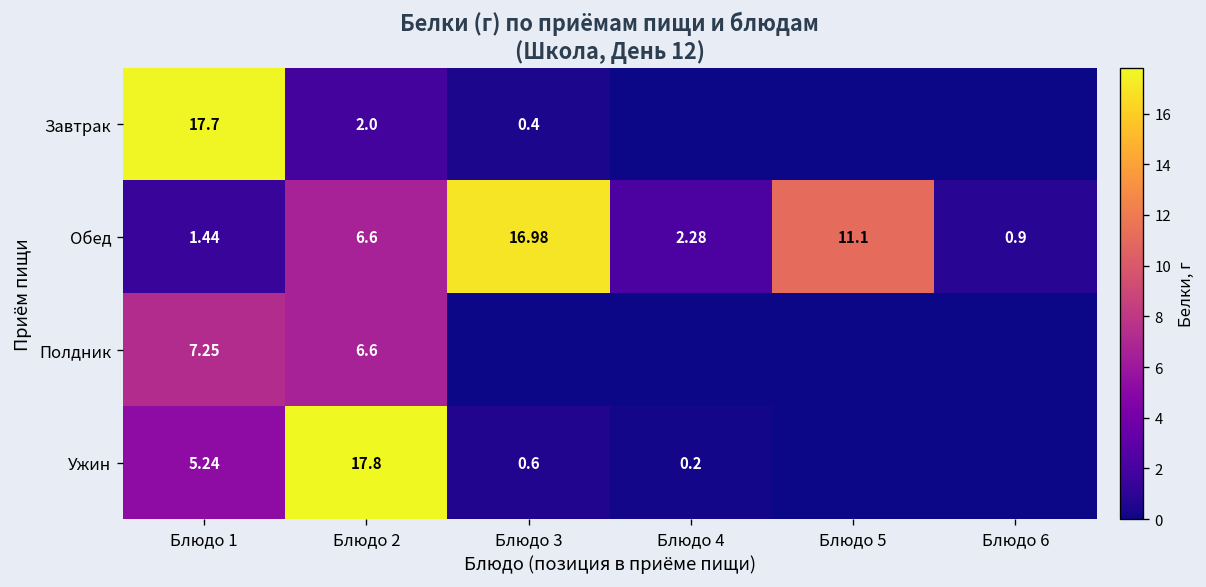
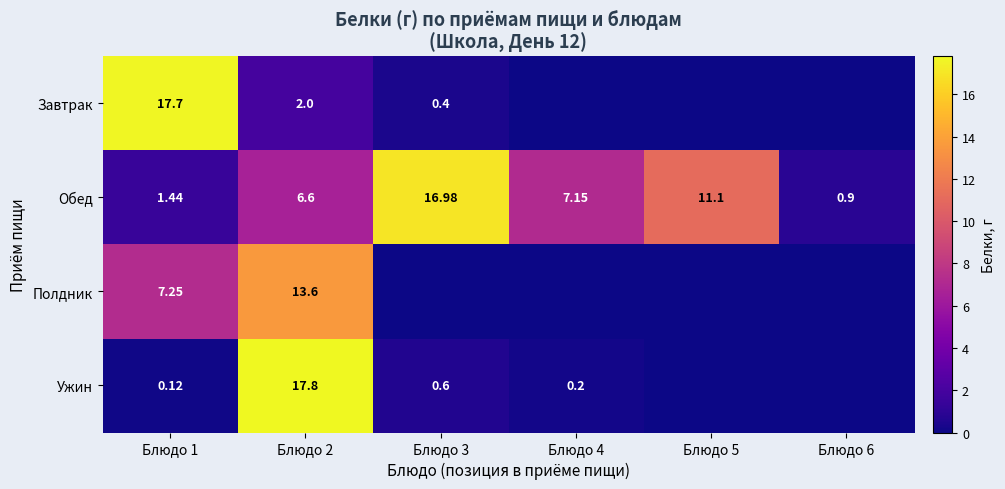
  {
    "Завтрак": {
      "Блюдо 1": 17.7,
      "Блюдо 2": 2.0,
      "Блюдо 3": 0.4
    },
    "Обед": {
      "Блюдо 1": 1.44,
      "Блюдо 2": 6.6,
      "Блюдо 3": 16.98,
-     "Блюдо 4": 2.28,
+     "Блюдо 4": 7.15,
      "Блюдо 5": 11.1,
      "Блюдо 6": 0.9
    },
    "Полдник": {
      "Блюдо 1": 7.25,
-     "Блюдо 2": 6.6
+     "Блюдо 2": 13.6
    },
    "Ужин": {
-     "Блюдо 1": 5.24,
+     "Блюдо 1": 0.12,
      "Блюдо 2": 17.8,
      "Блюдо 3": 0.6,
      "Блюдо 4": 0.2
    }
  }
